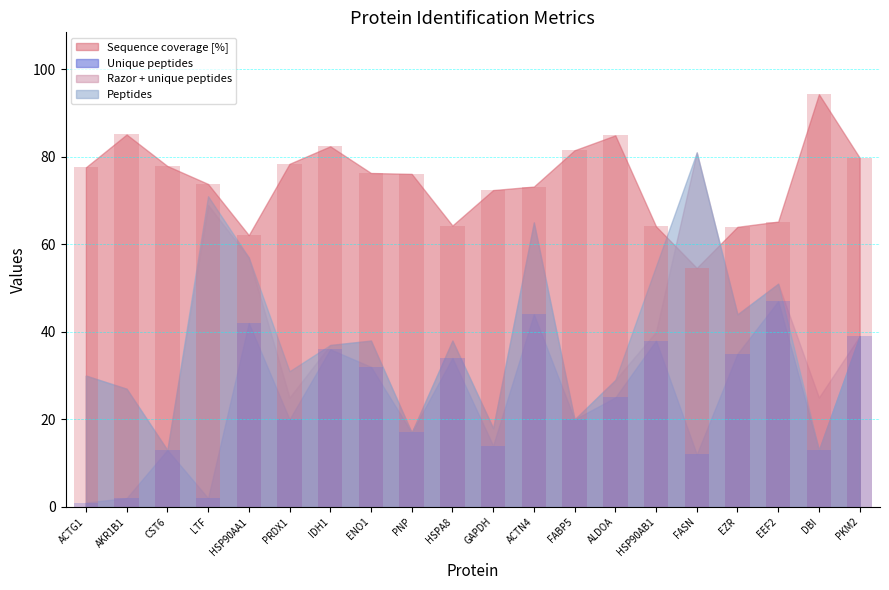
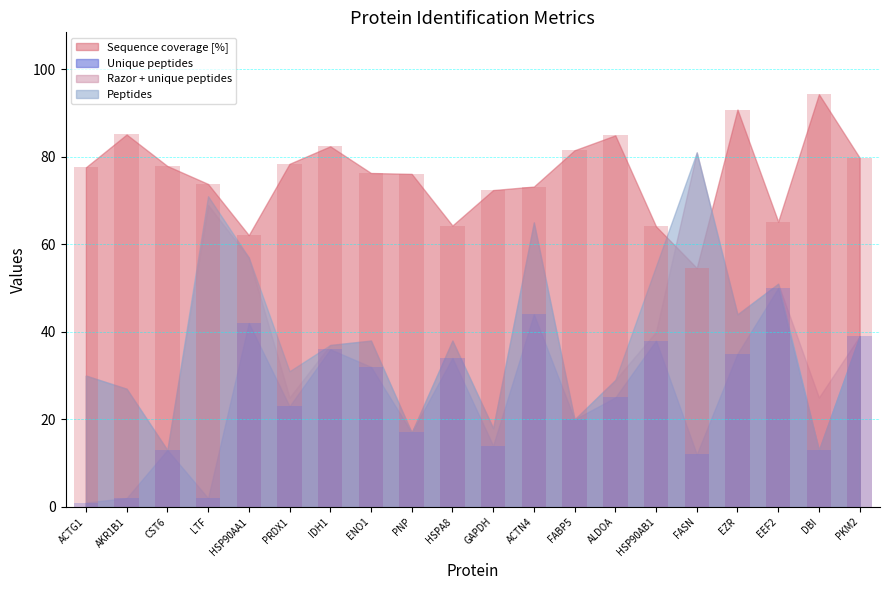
  {
    "Sequence coverage [%]": {
      "ACTG1": 78,
      "AKR1B1": 85,
      "CST6": 78,
      "LTF": 74,
      "HSP90AA1": 62,
      "PRDX1": 78,
      "IDH1": 82,
      "ENO1": 76,
      "PNP": 76,
      "HSPA8": 64,
      "GAPDH": 72,
      "ACTN4": 73,
      "FABP5": 82,
      "ALDOA": 85,
      "HSP90AB1": 64,
      "FASN": 55,
-     "EZR": 64,
+     "EZR": 91,
      "EEF2": 65,
      "DBI": 94,
      "PKM2": 80
    },
    "Unique peptides": {
      "ACTG1": 1,
      "AKR1B1": 2,
      "LTF": 2,
      "HSP90AA1": 42,
-     "PRDX1": 20,
+     "PRDX1": 23,
      "IDH1": 36,
      "ENO1": 32,
      "HSPA8": 34,
      "GAPDH": 14,
      "ACTN4": 44,
      "ALDOA": 25,
      "HSP90AB1": 38,
      "FASN": 12,
      "EZR": 35,
-     "EEF2": 47
+     "EEF2": 50
    },
    "Razor + unique peptides": {
      "LTF": 69,
      "PRDX1": 25,
      "HSP90AB1": 40,
      "DBI": 25
    },
    "Peptides": {
      "LTF": 71,
      "PRDX1": 31,
      "HSP90AB1": 55
    }
  }
